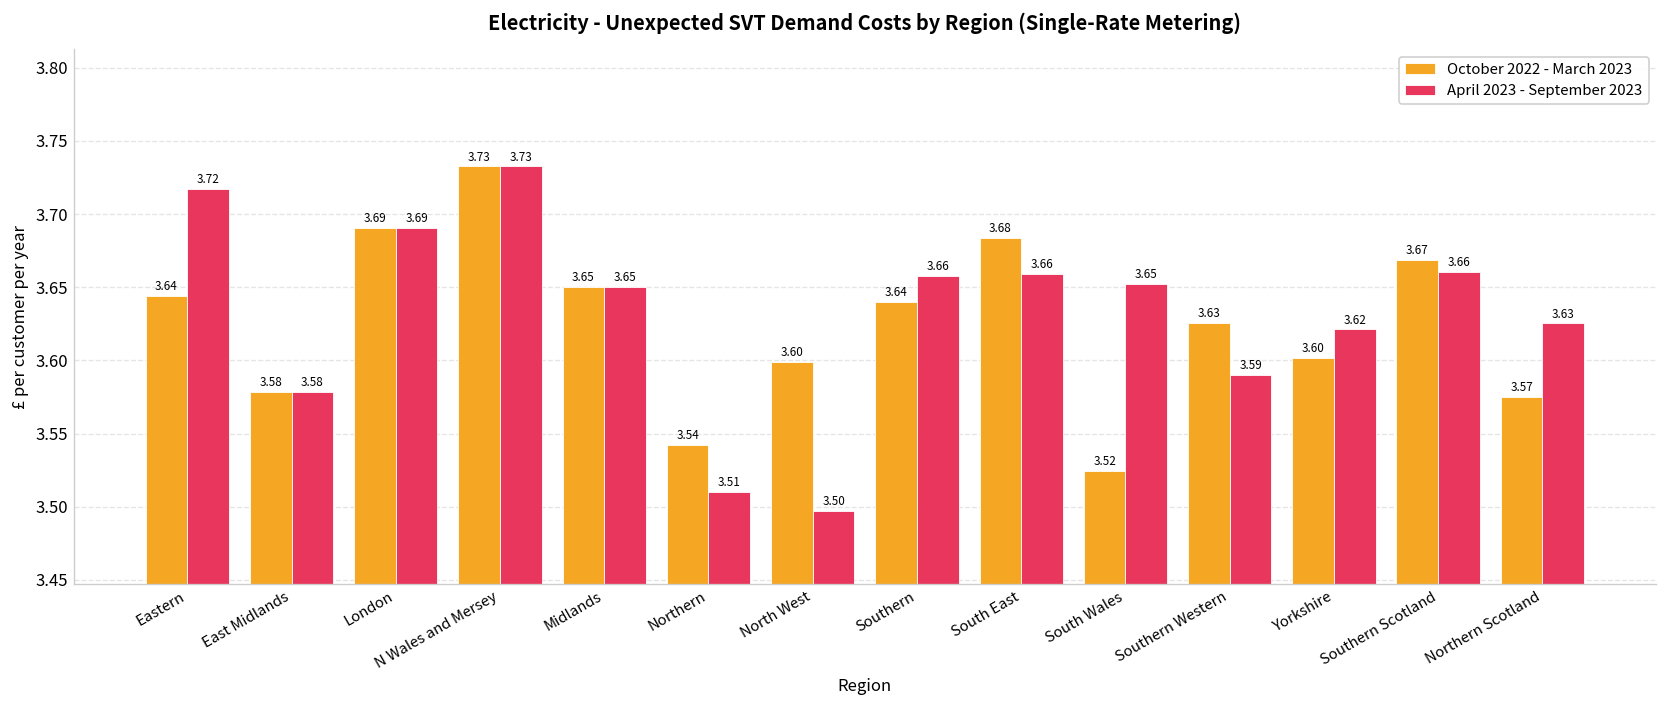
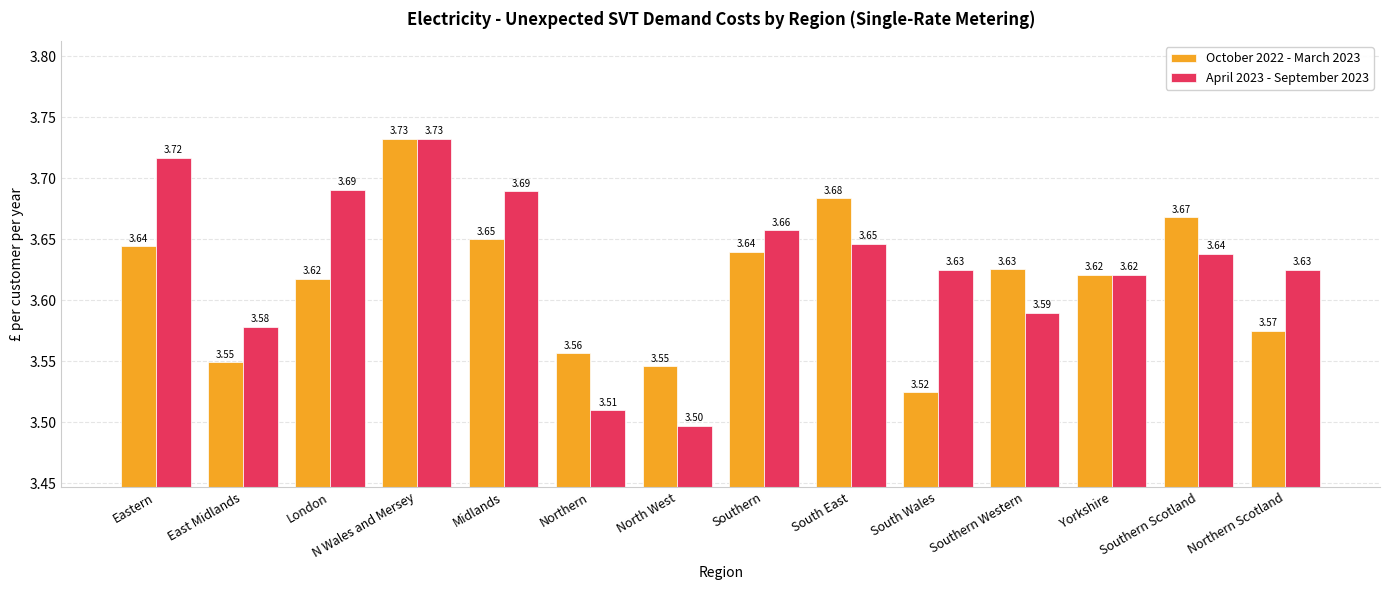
  {
    "October 2022 - March 2023": {
      "Eastern": 3.64,
-     "East Midlands": 3.58,
-     "London": 3.69,
+     "East Midlands": 3.55,
+     "London": 3.62,
      "N Wales and Mersey": 3.73,
      "Midlands": 3.65,
-     "Northern": 3.54,
-     "North West": 3.60,
+     "Northern": 3.56,
+     "North West": 3.55,
      "Southern": 3.64,
      "South East": 3.68,
      "South Wales": 3.52,
      "Southern Western": 3.63,
-     "Yorkshire": 3.60,
+     "Yorkshire": 3.62,
      "Southern Scotland": 3.67,
      "Northern Scotland": 3.57
    },
    "April 2023 - September 2023": {
      "Eastern": 3.72,
      "East Midlands": 3.58,
      "London": 3.69,
      "N Wales and Mersey": 3.73,
-     "Midlands": 3.65,
+     "Midlands": 3.69,
      "Northern": 3.51,
      "North West": 3.50,
      "Southern": 3.66,
-     "South East": 3.66,
-     "South Wales": 3.65,
+     "South East": 3.65,
+     "South Wales": 3.63,
      "Southern Western": 3.59,
      "Yorkshire": 3.62,
-     "Southern Scotland": 3.66,
+     "Southern Scotland": 3.64,
      "Northern Scotland": 3.63
    }
  }
